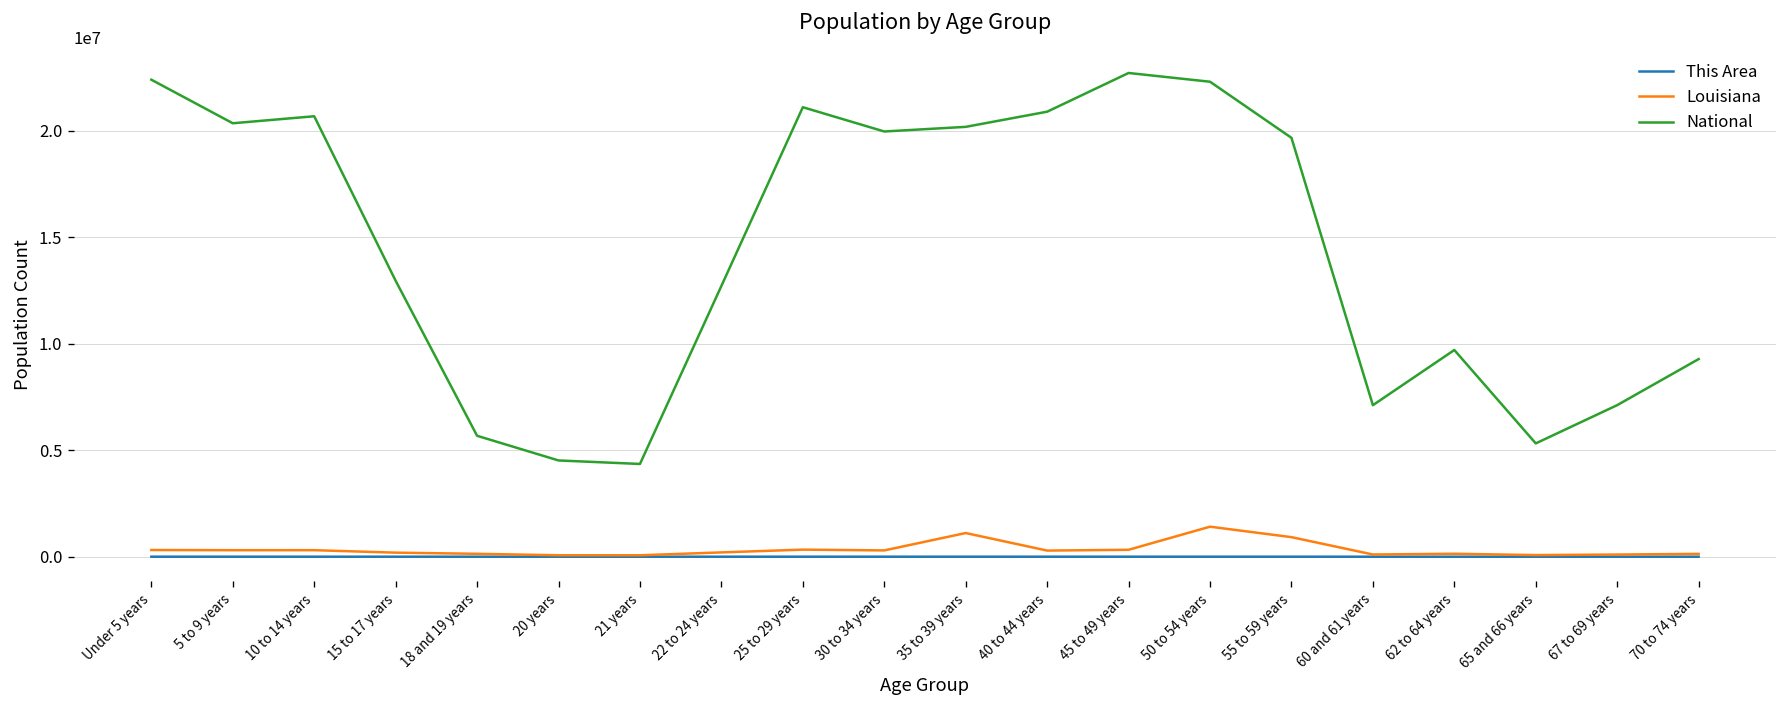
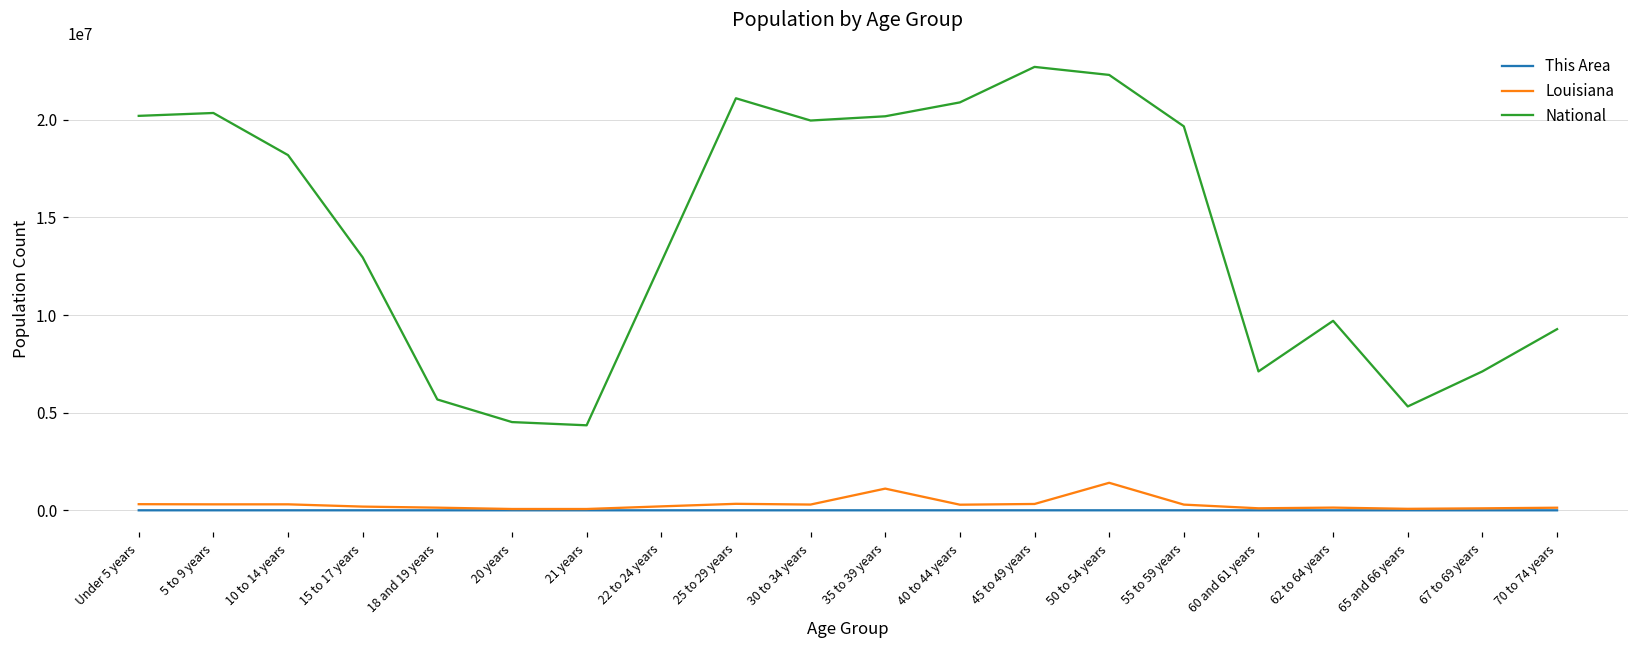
  {
    "This Area": {
      "Under 5 years": 0,
      "5 to 9 years": 0,
      "10 to 14 years": 0,
      "15 to 17 years": 0,
      "22 to 24 years": 0,
      "25 to 29 years": 0,
      "30 to 34 years": 0,
      "35 to 39 years": 0,
      "40 to 44 years": 0,
      "45 to 49 years": 0,
      "50 to 54 years": 0,
      "55 to 59 years": 0
    },
    "Louisiana": {
      "Under 5 years": 300000,
      "5 to 9 years": 300000,
      "10 to 14 years": 300000,
      "15 to 17 years": 200000,
      "22 to 24 years": 200000,
      "25 to 29 years": 300000,
      "30 to 34 years": 300000,
      "35 to 39 years": 1100000,
      "40 to 44 years": 300000,
      "45 to 49 years": 300000,
      "50 to 54 years": 1400000,
-     "55 to 59 years": 900000
+     "55 to 59 years": 300000
    },
    "National": {
-     "Under 5 years": 22400000,
+     "Under 5 years": 20200000,
      "5 to 9 years": 20300000,
-     "10 to 14 years": 20700000,
+     "10 to 14 years": 18200000,
      "15 to 17 years": 13000000,
      "18 and 19 years": 5700000,
      "20 years": 4500000,
      "21 years": 4400000,
      "22 to 24 years": 12700000,
      "25 to 29 years": 21100000,
      "30 to 34 years": 20000000,
      "35 to 39 years": 20200000,
      "40 to 44 years": 20900000,
      "45 to 49 years": 22700000,
      "50 to 54 years": 22300000,
      "55 to 59 years": 19700000,
      "60 and 61 years": 7100000,
      "62 to 64 years": 9700000,
      "65 and 66 years": 5300000,
      "67 to 69 years": 7100000,
      "70 to 74 years": 9300000
    }
  }
